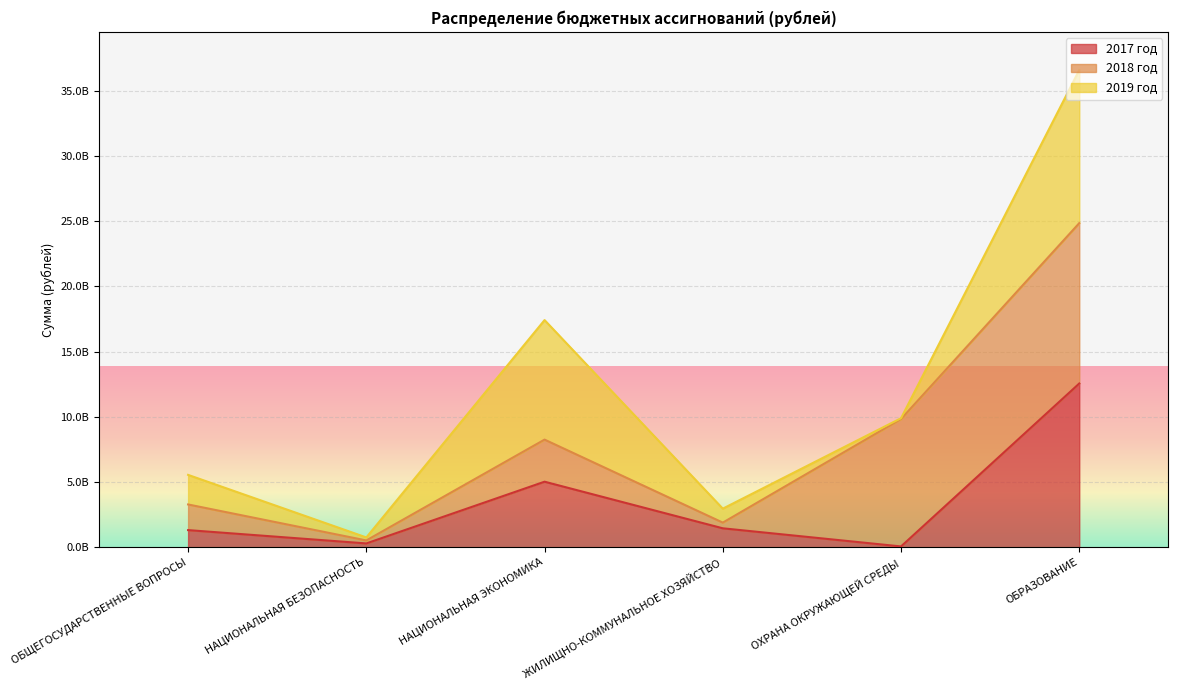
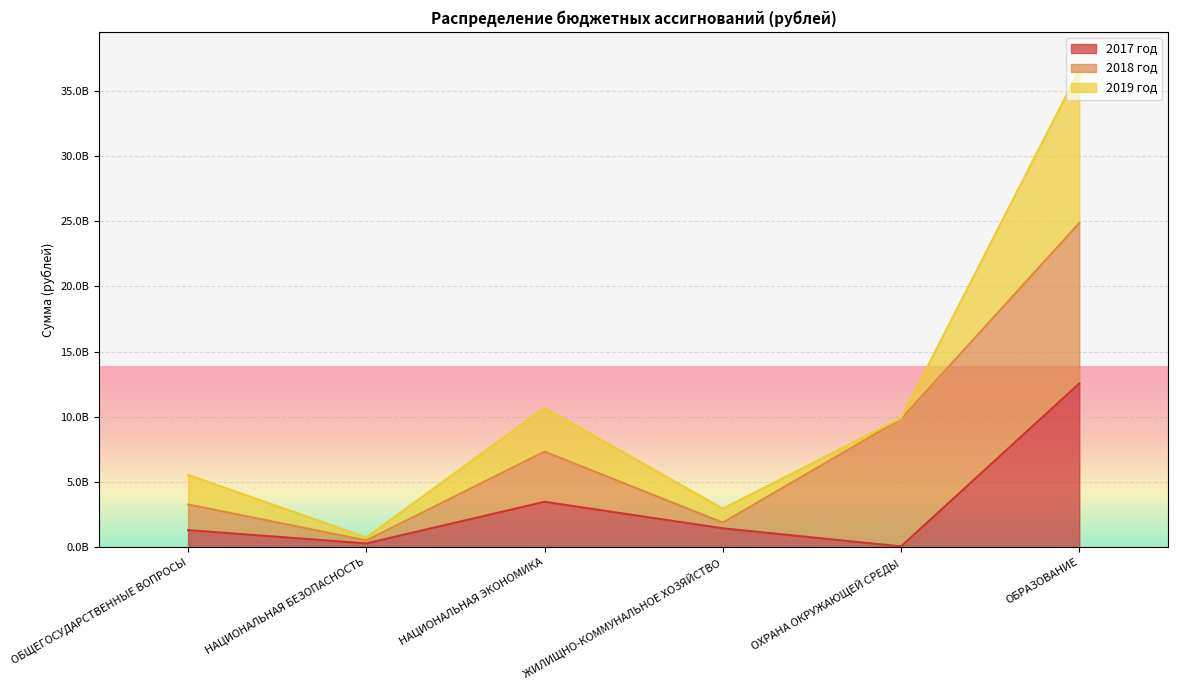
  {
    "2017 год": {
      "ОБЩЕГОСУДАРСТВЕННЫЕ ВОПРОСЫ": 1300000000,
      "НАЦИОНАЛЬНАЯ БЕЗОПАСНОСТЬ": 300000000,
-     "НАЦИОНАЛЬНАЯ ЭКОНОМИКА": 5000000000,
+     "НАЦИОНАЛЬНАЯ ЭКОНОМИКА": 3500000000,
      "ЖИЛИЩНО-КОММУНАЛЬНОЕ ХОЗЯЙСТВО": 1500000000,
      "ОХРАНА ОКРУЖАЮЩЕЙ СРЕДЫ": 100000000,
      "ОБРАЗОВАНИЕ": 12600000000
    },
    "2018 год": {
      "ОБЩЕГОСУДАРСТВЕННЫЕ ВОПРОСЫ": 2000000000,
      "НАЦИОНАЛЬНАЯ БЕЗОПАСНОСТЬ": 200000000,
-     "НАЦИОНАЛЬНАЯ ЭКОНОМИКА": 3200000000,
+     "НАЦИОНАЛЬНАЯ ЭКОНОМИКА": 3800000000,
      "ЖИЛИЩНО-КОММУНАЛЬНОЕ ХОЗЯЙСТВО": 400000000,
      "ОБРАЗОВАНИЕ": 12300000000
    },
    "2019 год": {
      "ОБЩЕГОСУДАРСТВЕННЫЕ ВОПРОСЫ": 2300000000,
      "НАЦИОНАЛЬНАЯ БЕЗОПАСНОСТЬ": 200000000,
-     "НАЦИОНАЛЬНАЯ ЭКОНОМИКА": 9200000000,
+     "НАЦИОНАЛЬНАЯ ЭКОНОМИКА": 3400000000,
      "ЖИЛИЩНО-КОММУНАЛЬНОЕ ХОЗЯЙСТВО": 1100000000
    }
  }
